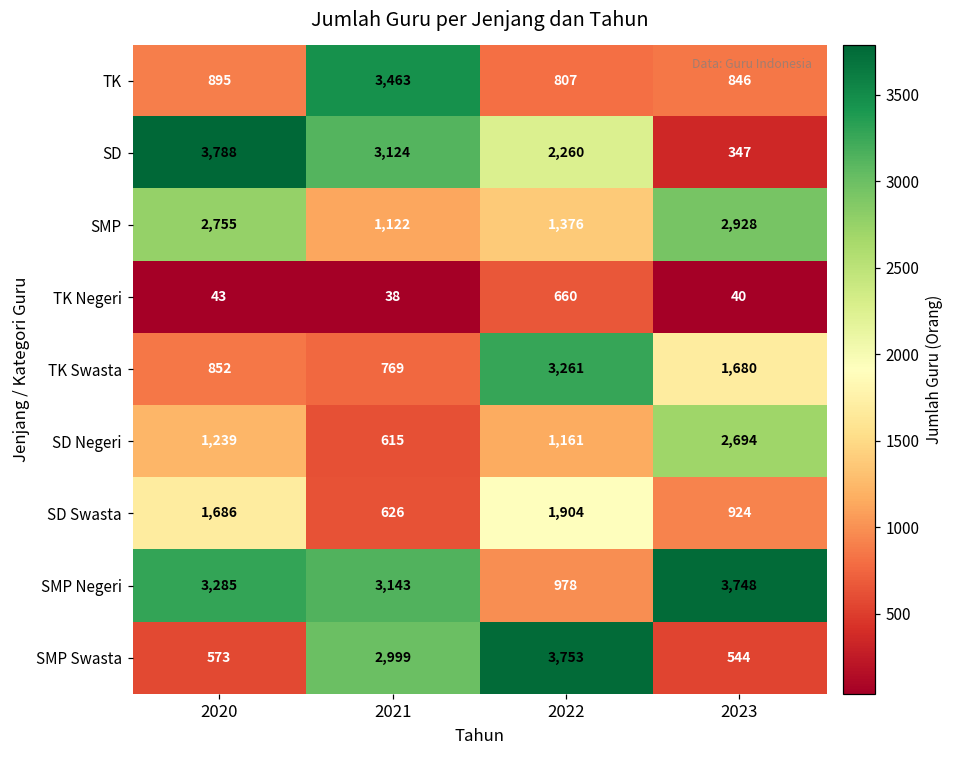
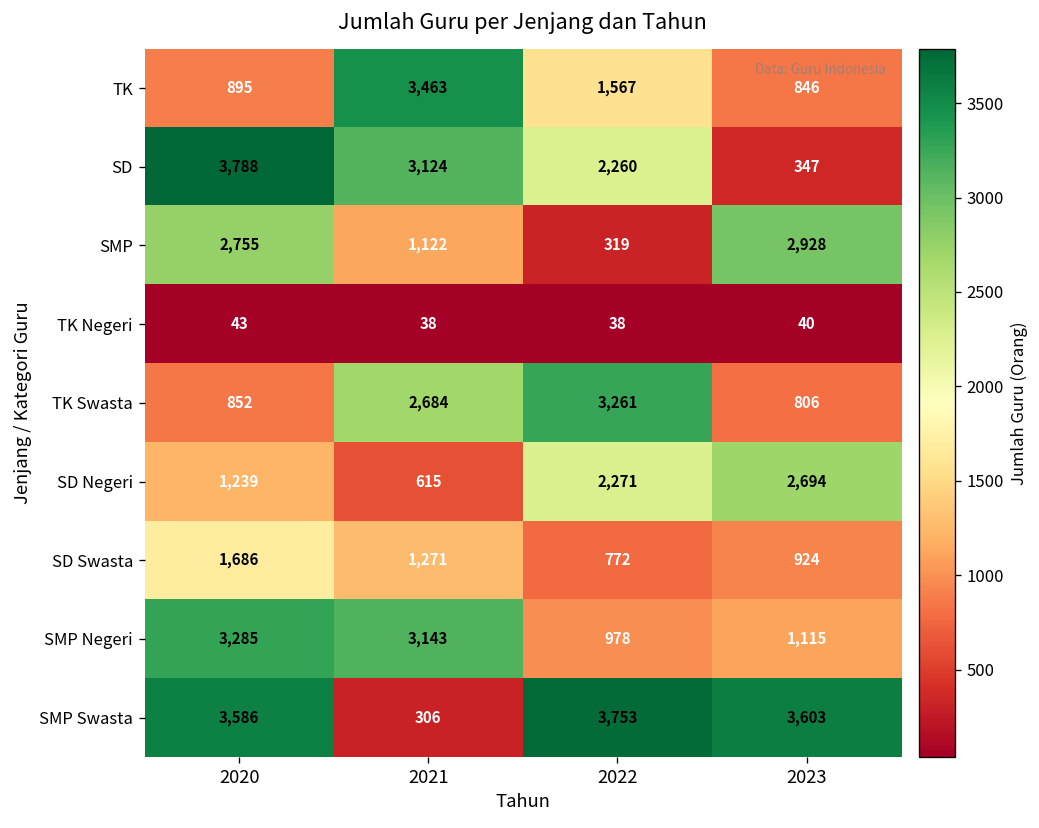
  {
    "TK": {
      "2020": "895",
      "2021": "3,463",
-     "2022": "807"
+     "2022": "1,567"
    },
    "SD": {
      "2020": "3,788",
      "2021": "3,124",
      "2022": "2,260",
      "2023": "347"
    },
    "SMP": {
      "2020": "2,755",
      "2021": "1,122",
-     "2022": "1,376",
+     "2022": "319",
      "2023": "2,928"
    },
    "TK Negeri": {
      "2020": "43",
      "2021": "38",
-     "2022": "660",
+     "2022": "38",
      "2023": "40"
    },
    "TK Swasta": {
      "2020": "852",
-     "2021": "769",
+     "2021": "2,684",
      "2022": "3,261",
-     "2023": "1,680"
+     "2023": "806"
    },
    "SD Negeri": {
      "2020": "1,239",
      "2021": "615",
-     "2022": "1,161",
+     "2022": "2,271",
      "2023": "2,694"
    },
    "SD Swasta": {
      "2020": "1,686",
-     "2021": "626",
-     "2022": "1,904",
+     "2021": "1,271",
+     "2022": "772",
      "2023": "924"
    },
    "SMP Negeri": {
      "2020": "3,285",
      "2021": "3,143",
      "2022": "978",
-     "2023": "3,748"
+     "2023": "1,115"
    },
    "SMP Swasta": {
-     "2020": "573",
-     "2021": "2,999",
+     "2020": "3,586",
+     "2021": "306",
      "2022": "3,753",
-     "2023": "544"
+     "2023": "3,603"
    }
  }
